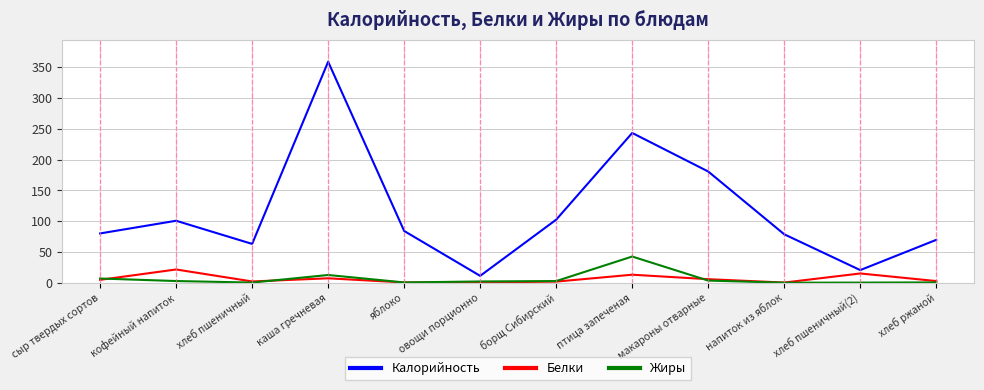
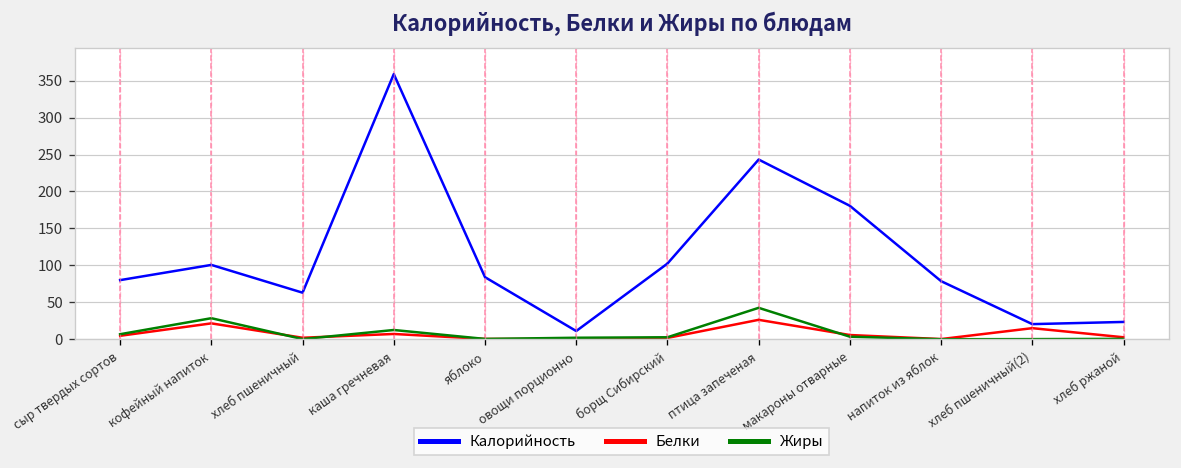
  {
    "Калорийность": {
      "сыр твердых сортов": 80,
      "кофейный напиток": 100,
      "хлеб пшеничный": 60,
      "каша гречневая": 360,
      "яблоко": 80,
      "овощи порционно": 10,
      "борщ Сибирский": 100,
      "птица запеченая": 240,
      "макароны отварные": 180,
      "напиток из яблок": 80,
      "хлеб пшеничный(2)": 20,
-     "хлеб ржаной": 70
+     "хлеб ржаной": 20
    },
    "Белки": {
      "кофейный напиток": 20,
      "каша гречневая": 10,
-     "птица запеченая": 10,
+     "птица запеченая": 30,
      "хлеб пшеничный(2)": 10
    },
    "Жиры": {
-     "кофейный напиток": 0,
+     "кофейный напиток": 30,
      "каша гречневая": 10,
      "птица запеченая": 40,
      "хлеб пшеничный(2)": 0
    }
  }
